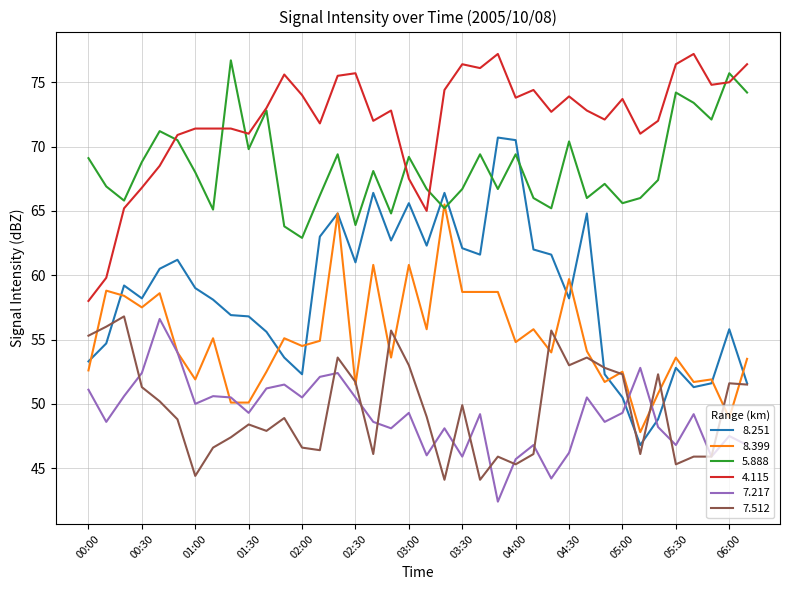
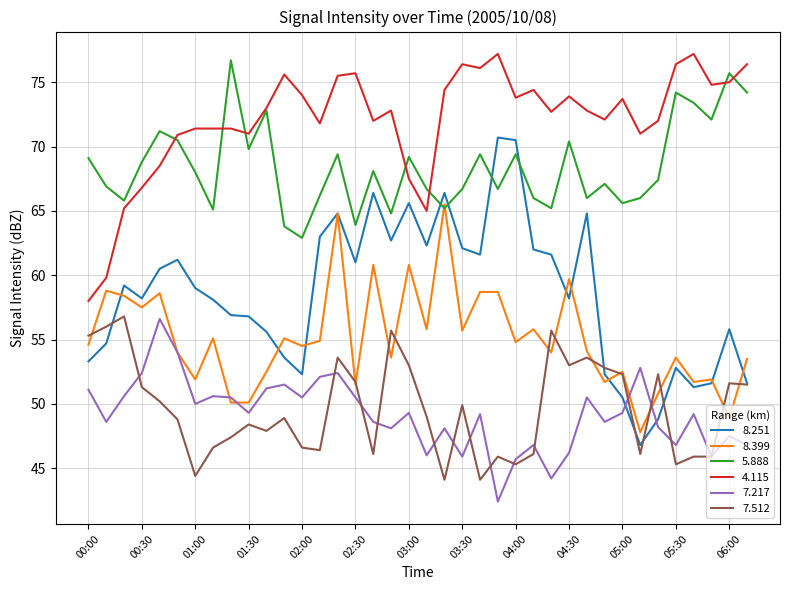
  {
    "8.251": {
      "00:00": 53.3,
      "00:30": 58.2,
      "01:00": 59.0,
      "01:30": 56.8,
      "02:00": 52.3,
      "02:30": 61.0,
      "03:00": 65.6,
      "03:30": 62.1,
      "04:00": 70.5,
      "04:30": 58.2,
      "05:00": 50.5,
      "05:30": 52.8,
      "06:00": 55.8
    },
    "8.399": {
-     "00:00": 52.6,
+     "00:00": 54.6,
      "00:30": 57.5,
      "01:00": 51.9,
      "01:30": 50.1,
      "02:00": 54.5,
      "02:30": 51.5,
      "03:00": 60.8,
-     "03:30": 58.7,
+     "03:30": 55.7,
      "04:00": 54.8,
      "04:30": 59.7,
      "05:00": 52.5,
      "05:30": 53.6
    },
    "5.888": {
      "00:00": 69.1,
      "00:30": 68.8,
      "01:00": 68.0,
      "01:30": 69.8,
      "02:00": 62.9,
      "02:30": 63.9,
      "03:00": 69.2,
      "03:30": 66.7,
      "04:00": 69.4,
      "04:30": 70.4,
      "05:00": 65.6,
      "05:30": 74.2,
      "06:00": 75.7
    },
    "4.115": {
      "00:00": 58.0,
      "00:30": 66.8,
      "01:00": 71.4,
      "01:30": 71.0,
      "02:00": 74.0,
      "02:30": 75.7,
      "03:00": 67.5,
      "03:30": 76.4,
      "04:00": 73.8,
      "04:30": 73.9,
      "05:00": 73.7,
      "05:30": 76.4,
      "06:00": 75.0
    },
    "7.217": {
      "00:00": 51.1,
      "00:30": 52.4,
      "01:00": 50.0,
      "01:30": 49.3,
      "02:00": 50.5,
      "02:30": 50.5,
      "03:00": 49.3,
      "03:30": 45.9,
      "04:00": 45.7,
      "04:30": 46.2,
      "05:00": 49.3,
      "05:30": 46.8
    },
    "7.512": {
      "00:00": 55.3,
      "00:30": 51.3,
      "01:00": 44.4,
      "01:30": 48.4,
      "02:00": 46.6,
      "02:30": 51.7,
      "03:00": 53.0,
      "03:30": 49.9,
      "04:00": 45.3,
      "04:30": 53.0,
      "05:00": 52.3,
      "05:30": 45.3,
      "06:00": 51.6
    }
  }
